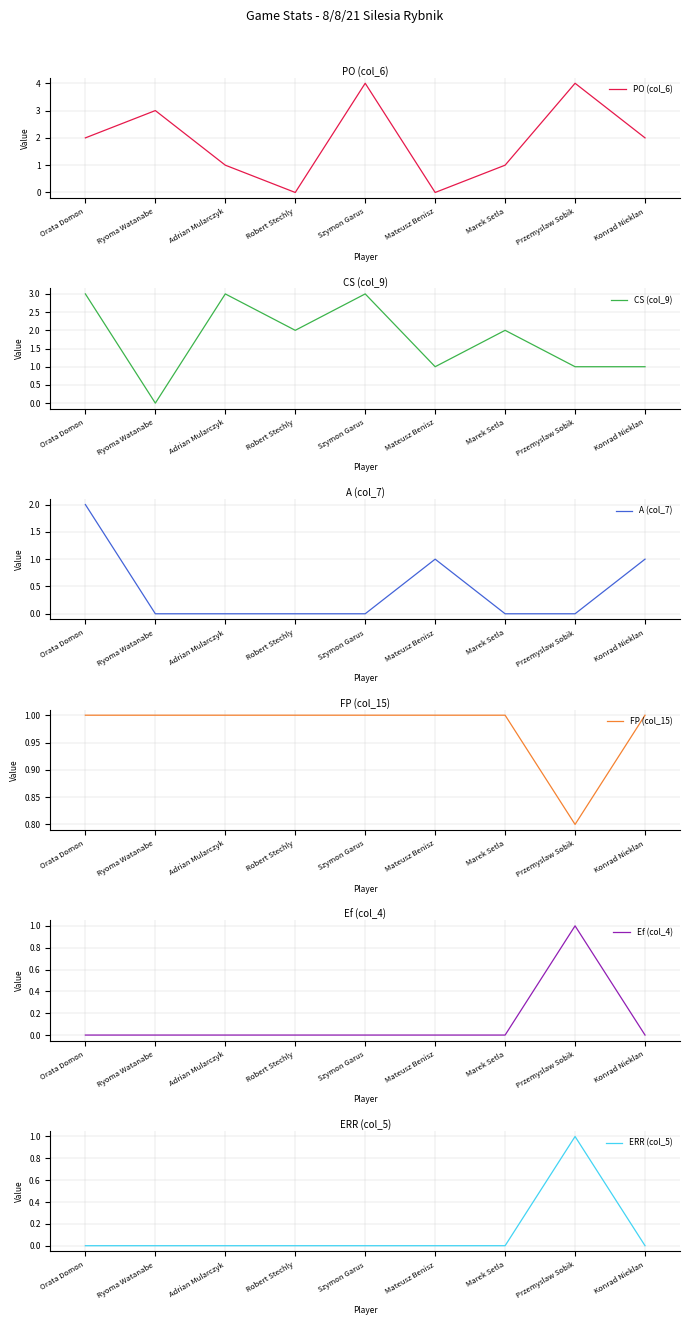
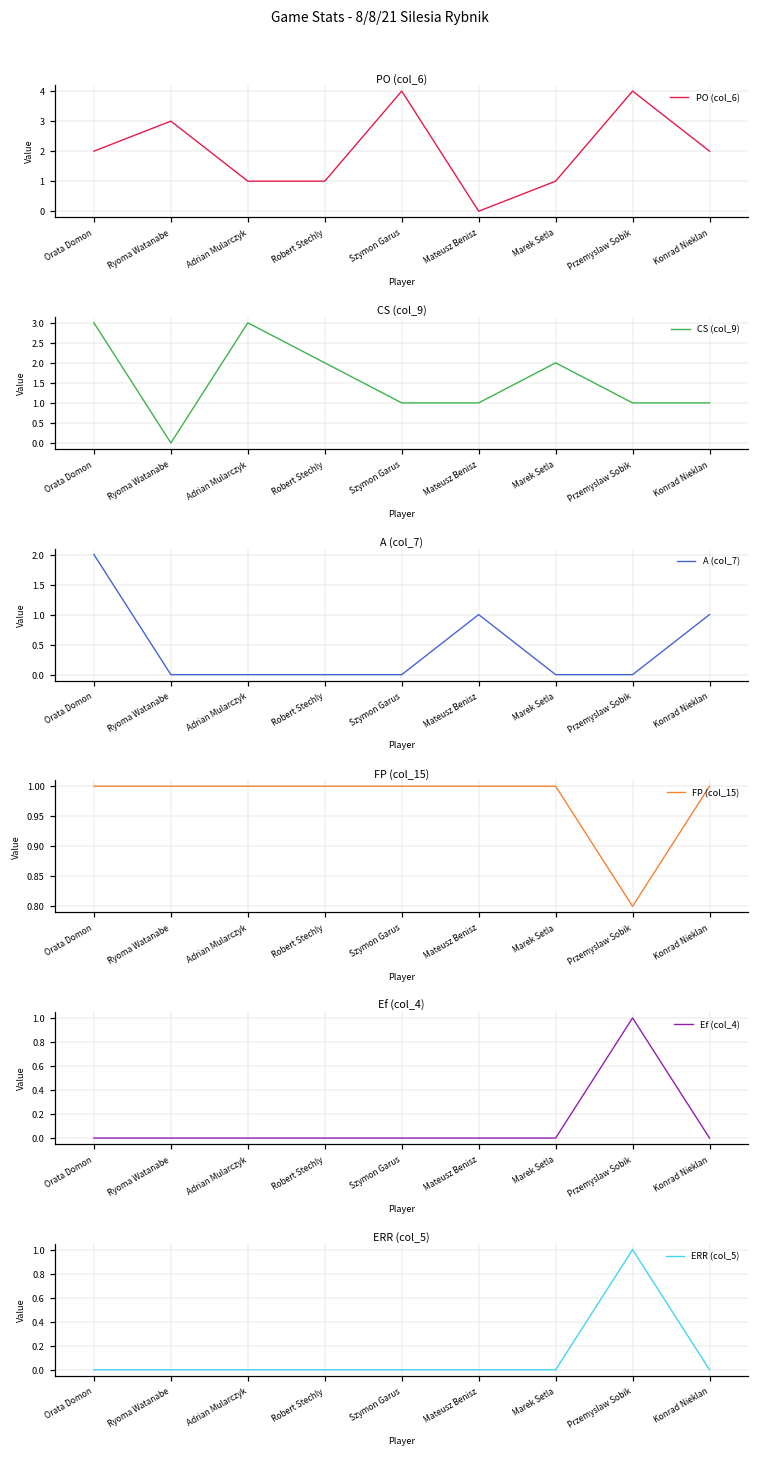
  {
    "PO (col_6)": {
      "Orata Domon": 2,
      "Ryoma Watanabe": 3,
      "Adrian Mularczyk": 1,
-     "Robert Stechly": 0,
+     "Robert Stechly": 1,
      "Szymon Garus": 4,
      "Mateusz Benisz": 0,
      "Marek Setla": 1,
      "Przemyslaw Sobik": 4,
      "Konrad Nieklan": 2
    },
    "CS (col_9)": {
      "Orata Domon": 3,
      "Ryoma Watanabe": 0,
      "Adrian Mularczyk": 3,
      "Robert Stechly": 2,
-     "Szymon Garus": 3,
+     "Szymon Garus": 1,
      "Mateusz Benisz": 1,
      "Marek Setla": 2,
      "Przemyslaw Sobik": 1,
      "Konrad Nieklan": 1
    },
    "A (col_7)": {
      "Orata Domon": 2.0,
      "Ryoma Watanabe": 0.0,
      "Adrian Mularczyk": 0.0,
      "Robert Stechly": 0.0,
      "Szymon Garus": 0.0,
      "Mateusz Benisz": 1.0,
      "Marek Setla": 0.0,
      "Przemyslaw Sobik": 0.0,
      "Konrad Nieklan": 1.0
    },
    "FP (col_15)": {
      "Orata Domon": 1.00,
      "Ryoma Watanabe": 1.00,
      "Adrian Mularczyk": 1.00,
      "Robert Stechly": 1.00,
      "Szymon Garus": 1.00,
      "Mateusz Benisz": 1.00,
      "Marek Setla": 1.00,
      "Przemyslaw Sobik": 0.80,
      "Konrad Nieklan": 1.00
    },
    "Ef (col_4)": {
      "Orata Domon": 0.00,
      "Ryoma Watanabe": 0.00,
      "Adrian Mularczyk": 0.00,
      "Robert Stechly": 0.00,
      "Szymon Garus": 0.00,
      "Mateusz Benisz": 0.00,
      "Marek Setla": 0.00,
      "Przemyslaw Sobik": 1.00,
      "Konrad Nieklan": 0.00
    },
    "ERR (col_5)": {
      "Orata Domon": 0.00,
      "Ryoma Watanabe": 0.00,
      "Adrian Mularczyk": 0.00,
      "Robert Stechly": 0.00,
      "Szymon Garus": 0.00,
      "Mateusz Benisz": 0.00,
      "Marek Setla": 0.00,
      "Przemyslaw Sobik": 1.00,
      "Konrad Nieklan": 0.00
    }
  }
